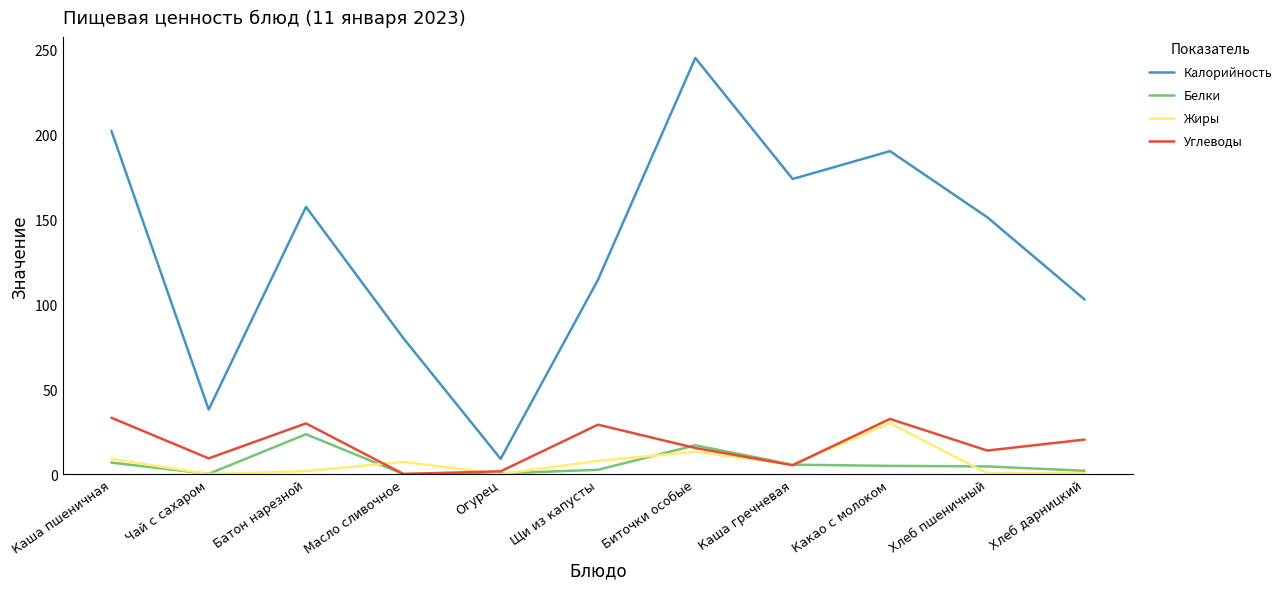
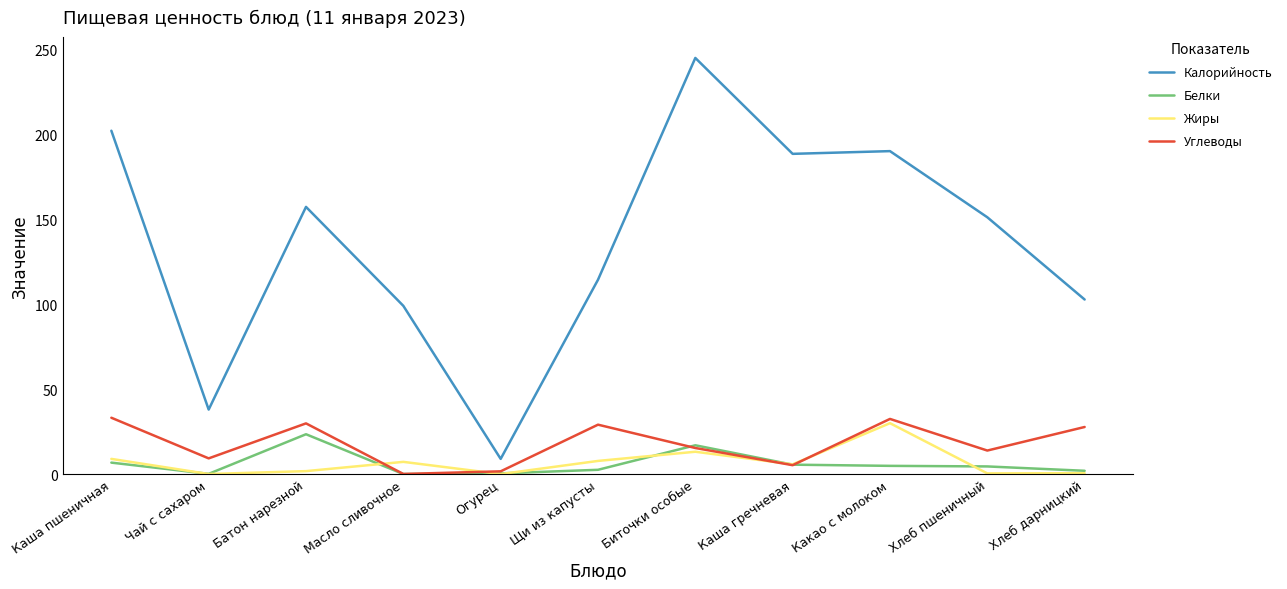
  {
    "Калорийность": {
      "Каша пшеничная": 202,
      "Чай с сахаром": 38,
      "Батон нарезной": 157,
-     "Масло сливочное": 80,
+     "Масло сливочное": 99,
      "Огурец": 9,
      "Щи из капусты": 114,
      "Биточки особые": 245,
-     "Каша гречневая": 174,
+     "Каша гречневая": 188,
      "Какао с молоком": 190,
      "Хлеб пшеничный": 151,
      "Хлеб дарницкий": 103
    },
    "Белки": {
      "Каша пшеничная": 7,
      "Батон нарезной": 24,
      "Щи из капусты": 3,
      "Биточки особые": 17,
      "Какао с молоком": 5,
      "Хлеб пшеничный": 5
    },
    "Жиры": {
      "Каша пшеничная": 9,
      "Батон нарезной": 2,
      "Масло сливочное": 7,
      "Щи из капусты": 8,
      "Биточки особые": 13,
      "Какао с молоком": 30,
      "Хлеб пшеничный": 0
    },
    "Углеводы": {
      "Каша пшеничная": 33,
      "Чай с сахаром": 9,
      "Батон нарезной": 30,
      "Щи из капусты": 29,
      "Биточки особые": 15,
      "Какао с молоком": 33,
      "Хлеб пшеничный": 14,
-     "Хлеб дарницкий": 20
+     "Хлеб дарницкий": 28
    }
  }
